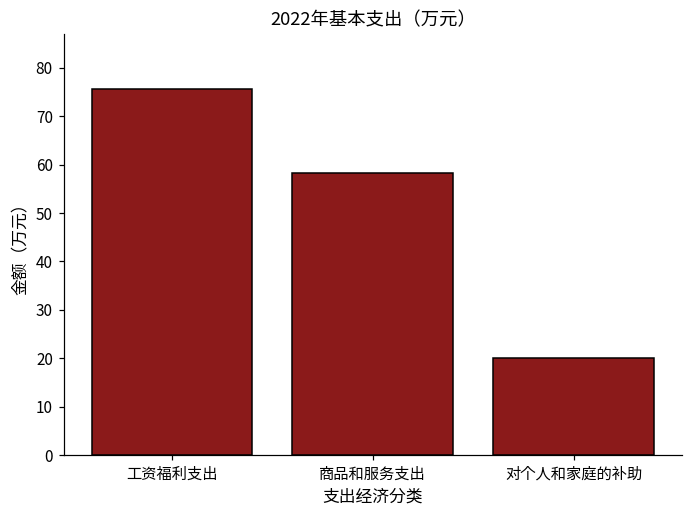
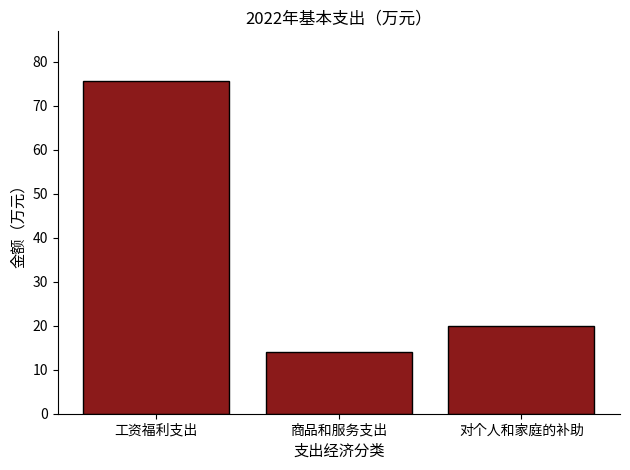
  {
    "工资福利支出": 76,
-   "商品和服务支出": 58,
+   "商品和服务支出": 14,
    "对个人和家庭的补助": 20
  }
